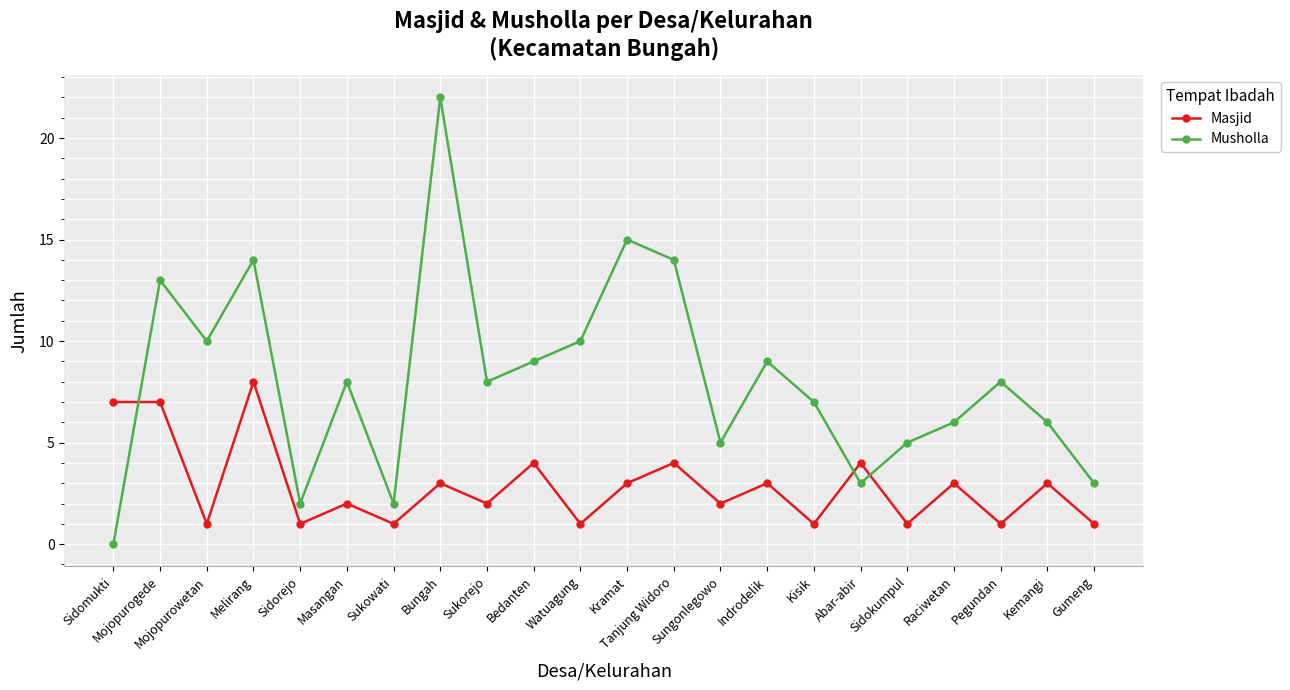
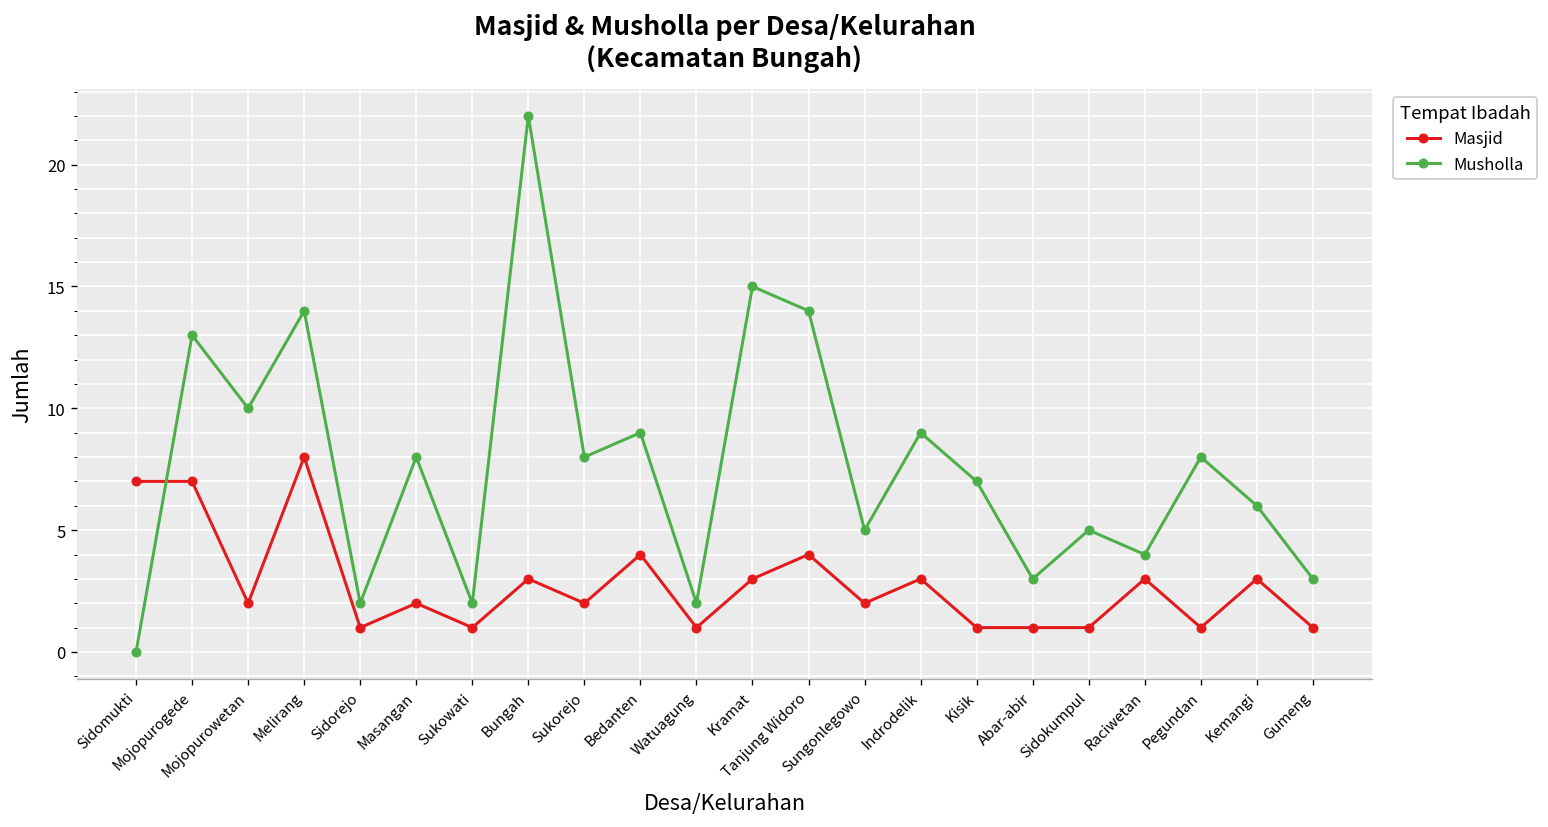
  {
    "Masjid": {
      "Sidomukti": 7,
      "Mojopurogede": 7,
-     "Mojopurowetan": 1,
+     "Mojopurowetan": 2,
      "Melirang": 8,
      "Sidorejo": 1,
      "Masangan": 2,
      "Sukowati": 1,
      "Bungah": 3,
      "Sukorejo": 2,
      "Bedanten": 4,
      "Watuagung": 1,
      "Kramat": 3,
      "Tanjung Widoro": 4,
      "Sungonlegowo": 2,
      "Indrodelik": 3,
      "Kisik": 1,
-     "Abar-abir": 4,
+     "Abar-abir": 1,
      "Sidokumpul": 1,
      "Raciwetan": 3,
      "Pegundan": 1,
      "Kemangi": 3,
      "Gumeng": 1
    },
    "Musholla": {
      "Sidomukti": 0,
      "Mojopurogede": 13,
      "Mojopurowetan": 10,
      "Melirang": 14,
      "Sidorejo": 2,
      "Masangan": 8,
      "Sukowati": 2,
      "Bungah": 22,
      "Sukorejo": 8,
      "Bedanten": 9,
-     "Watuagung": 10,
+     "Watuagung": 2,
      "Kramat": 15,
      "Tanjung Widoro": 14,
      "Sungonlegowo": 5,
      "Indrodelik": 9,
      "Kisik": 7,
      "Abar-abir": 3,
      "Sidokumpul": 5,
-     "Raciwetan": 6,
+     "Raciwetan": 4,
      "Pegundan": 8,
      "Kemangi": 6,
      "Gumeng": 3
    }
  }
